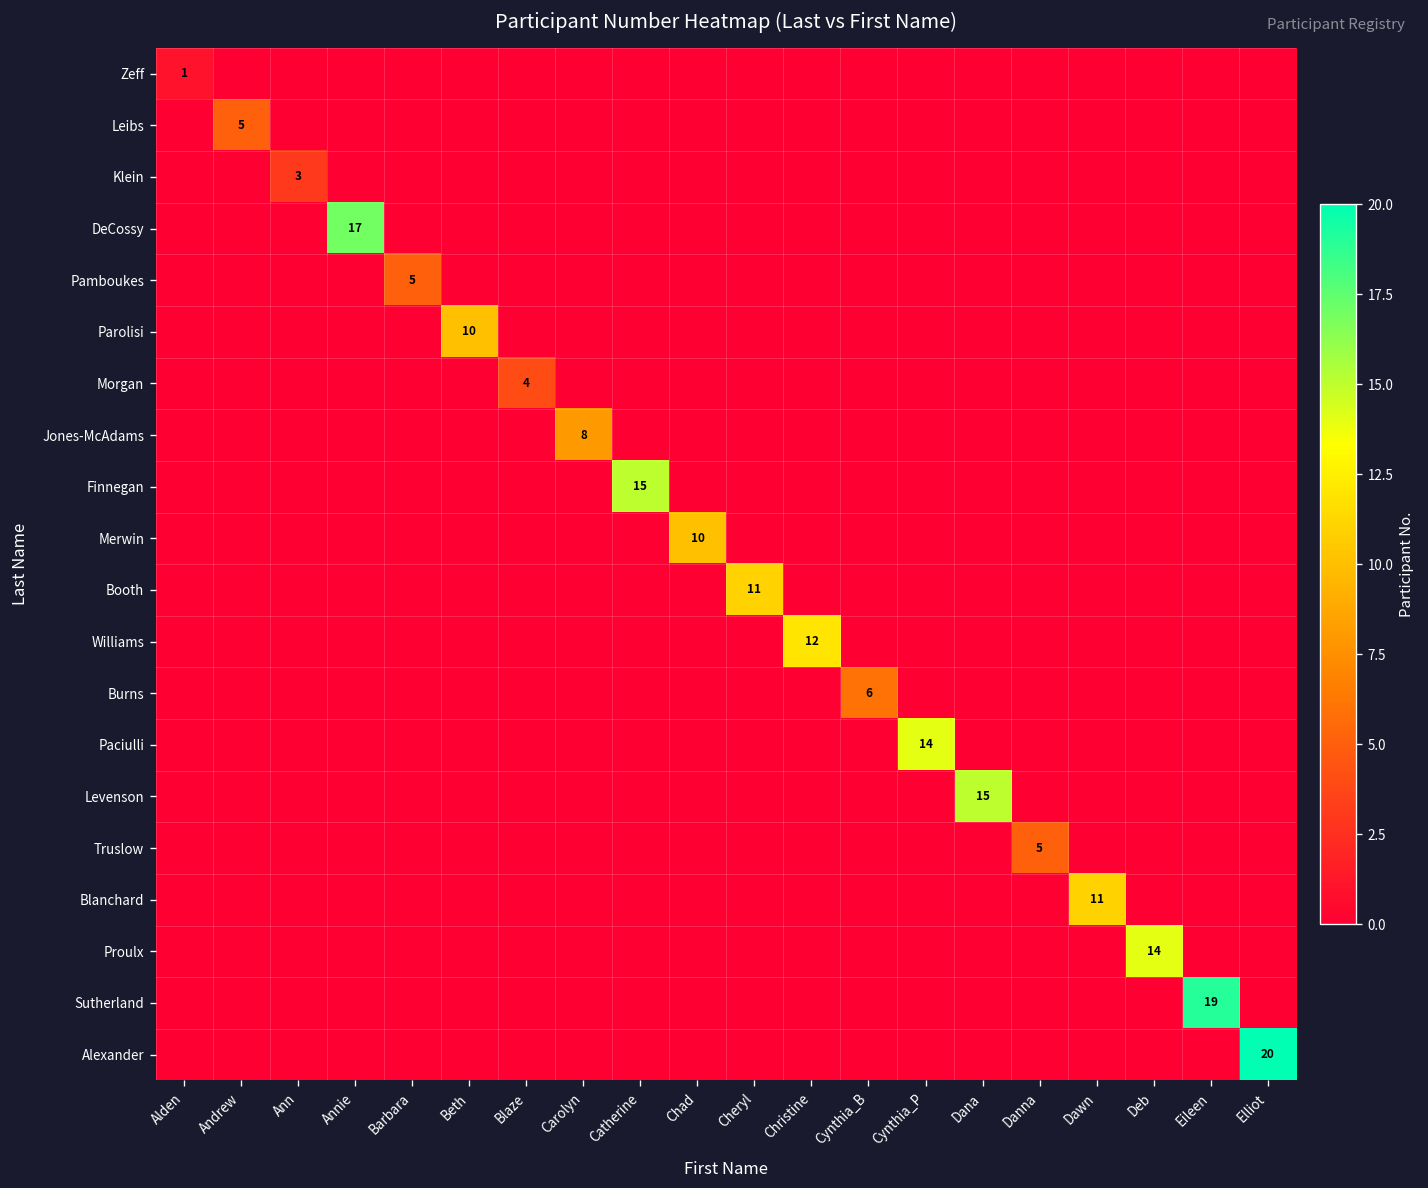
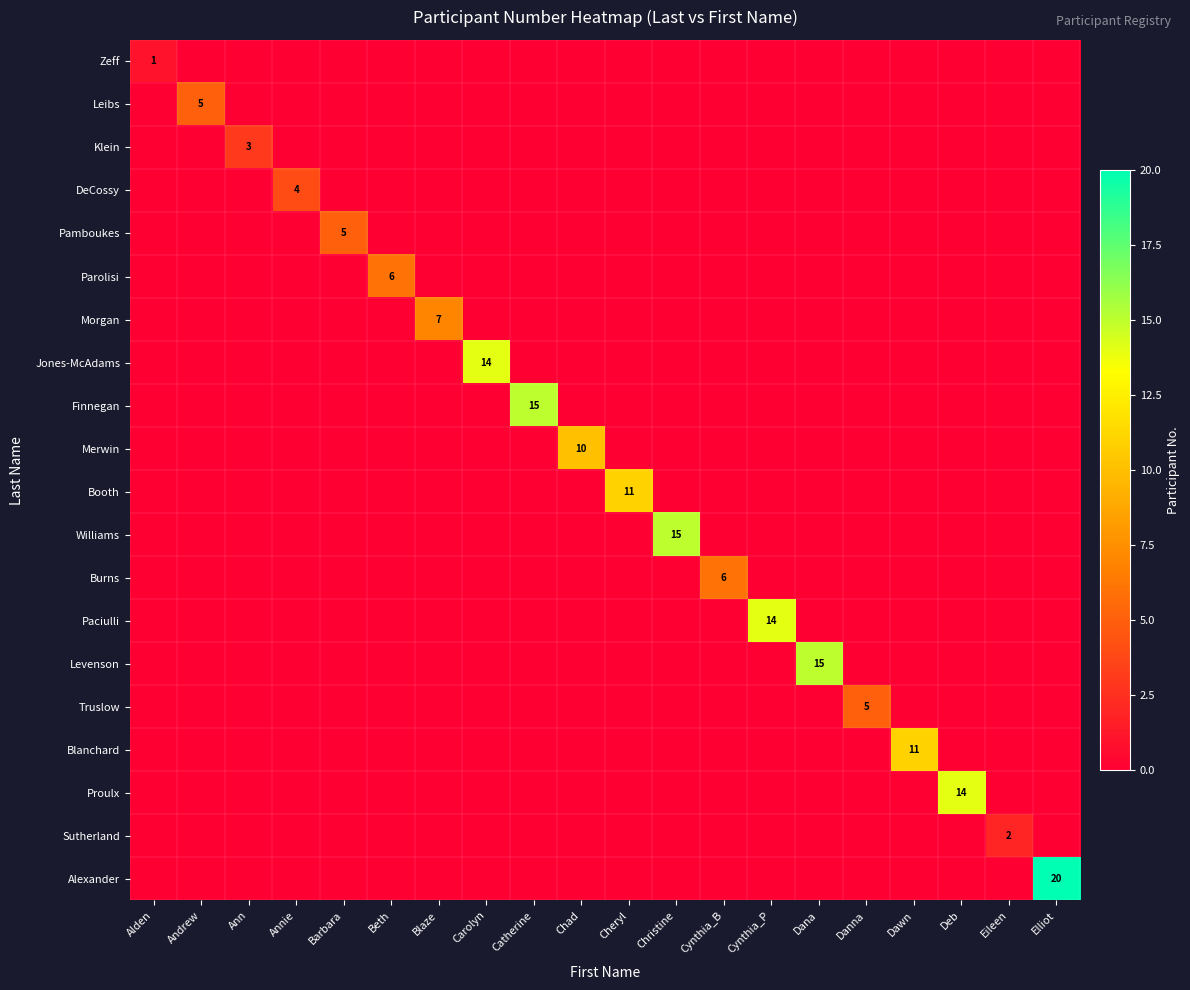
  {
    "Zeff": {
      "Alden": 1
    },
    "Leibs": {
      "Andrew": 5
    },
    "Klein": {
      "Ann": 3
    },
    "DeCossy": {
-     "Annie": 17
+     "Annie": 4
    },
    "Pamboukes": {
      "Barbara": 5
    },
    "Parolisi": {
-     "Beth": 10
+     "Beth": 6
    },
    "Morgan": {
-     "Blaze": 4
+     "Blaze": 7
    },
    "Jones-McAdams": {
-     "Carolyn": 8
+     "Carolyn": 14
    },
    "Finnegan": {
      "Catherine": 15
    },
    "Merwin": {
      "Chad": 10
    },
    "Booth": {
      "Cheryl": 11
    },
    "Williams": {
-     "Christine": 12
+     "Christine": 15
    },
    "Burns": {
      "Cynthia_B": 6
    },
    "Paciulli": {
      "Cynthia_P": 14
    },
    "Levenson": {
      "Dana": 15
    },
    "Truslow": {
      "Danna": 5
    },
    "Blanchard": {
      "Dawn": 11
    },
    "Proulx": {
      "Deb": 14
    },
    "Sutherland": {
-     "Eileen": 19
+     "Eileen": 2
    },
    "Alexander": {
      "Elliot": 20
    }
  }
